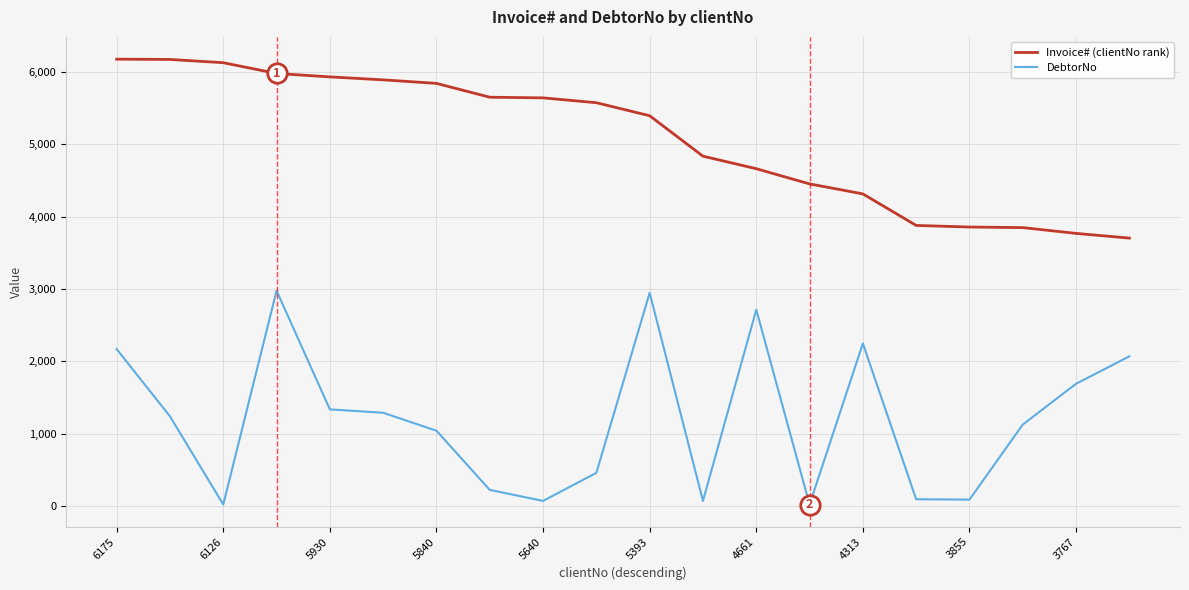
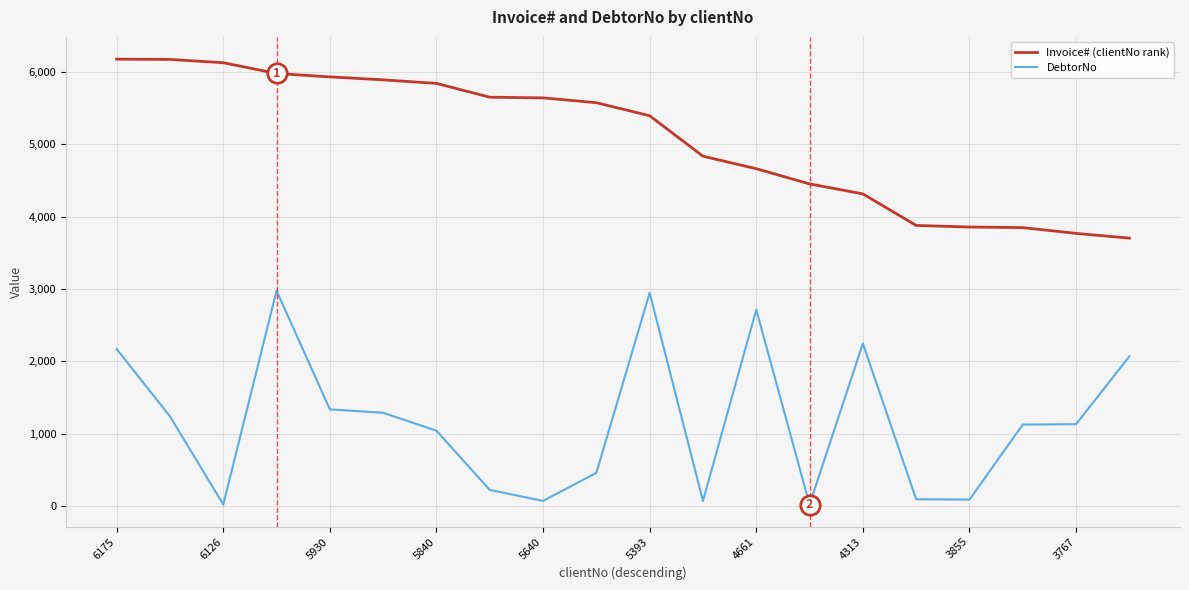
  {
    "DebtorNo": {
      "6175": "2,200",
      "6126": "0",
      "5930": "1,300",
      "5840": "1,000",
      "5640": "100",
      "5393": "2,900",
      "4661": "2,700",
      "4313": "2,200",
      "3855": "100",
-     "3767": "1,700"
+     "3767": "1,100"
    }
  }
